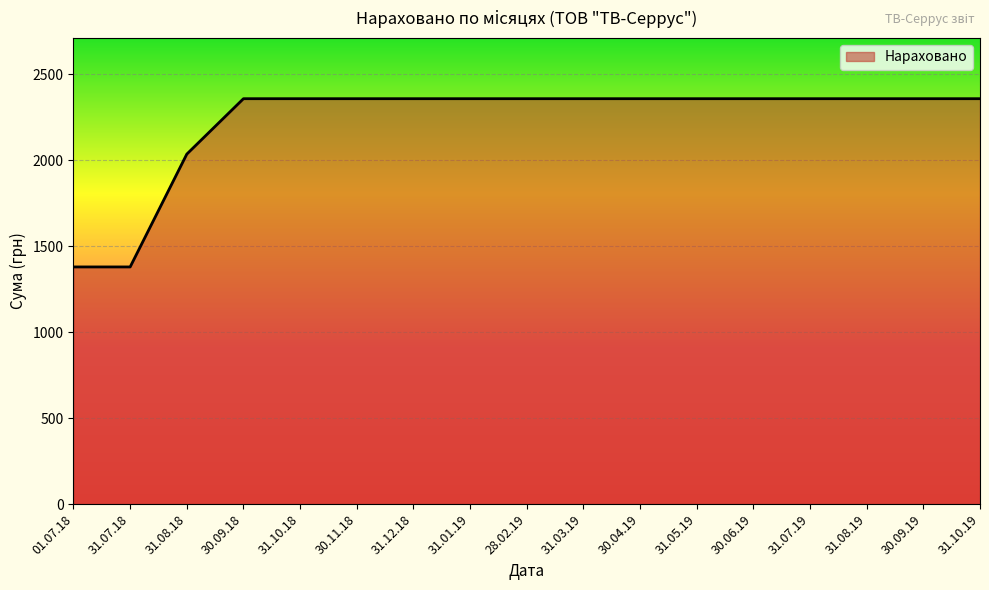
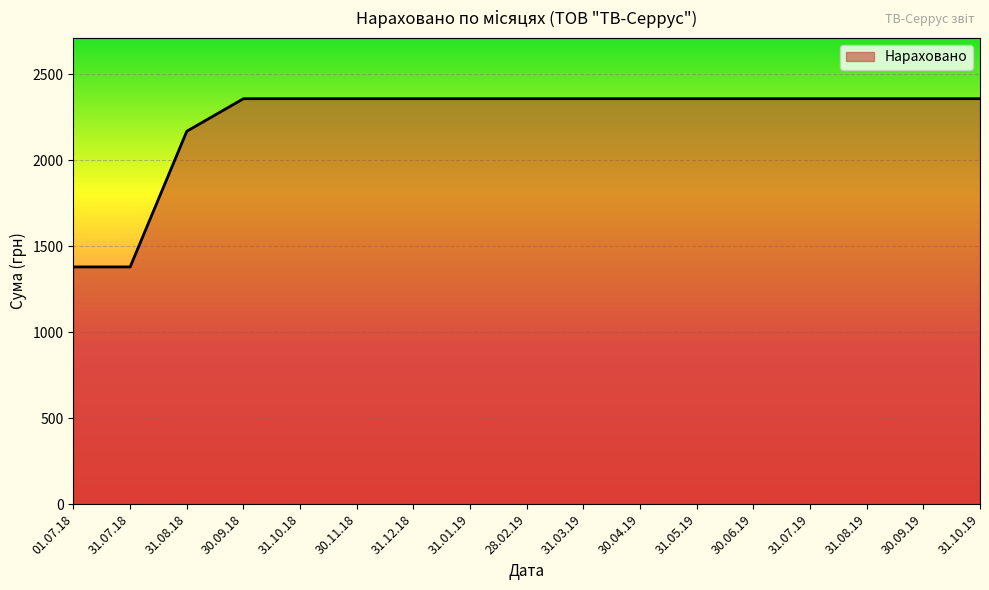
  {
    "01.07.18": 1380,
    "31.07.18": 1380,
-   "31.08.18": 2040,
+   "31.08.18": 2170,
    "30.09.18": 2360,
    "31.10.18": 2360,
    "30.11.18": 2360,
    "31.12.18": 2360,
    "31.01.19": 2360,
    "28.02.19": 2360,
    "31.03.19": 2360,
    "30.04.19": 2360,
    "31.05.19": 2360,
    "30.06.19": 2360,
    "31.07.19": 2360,
    "31.08.19": 2360,
    "30.09.19": 2360,
    "31.10.19": 2360
  }
